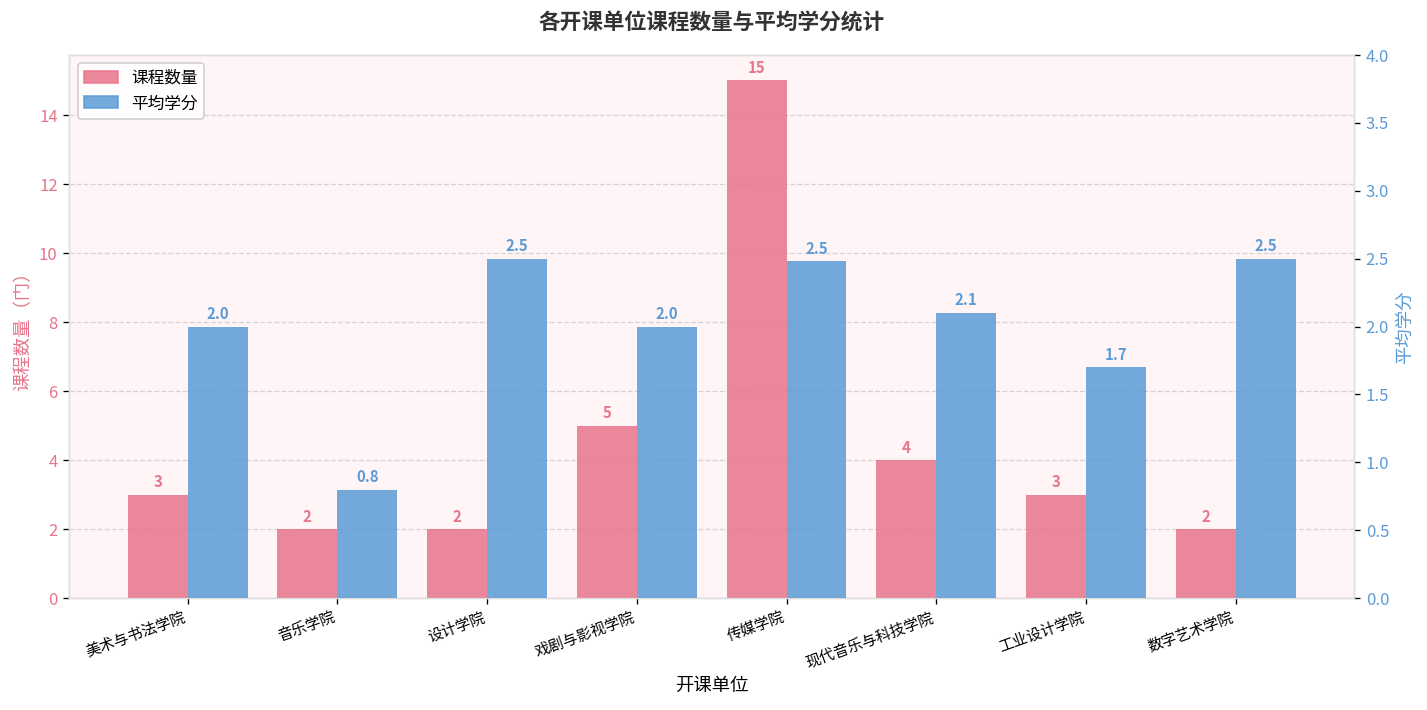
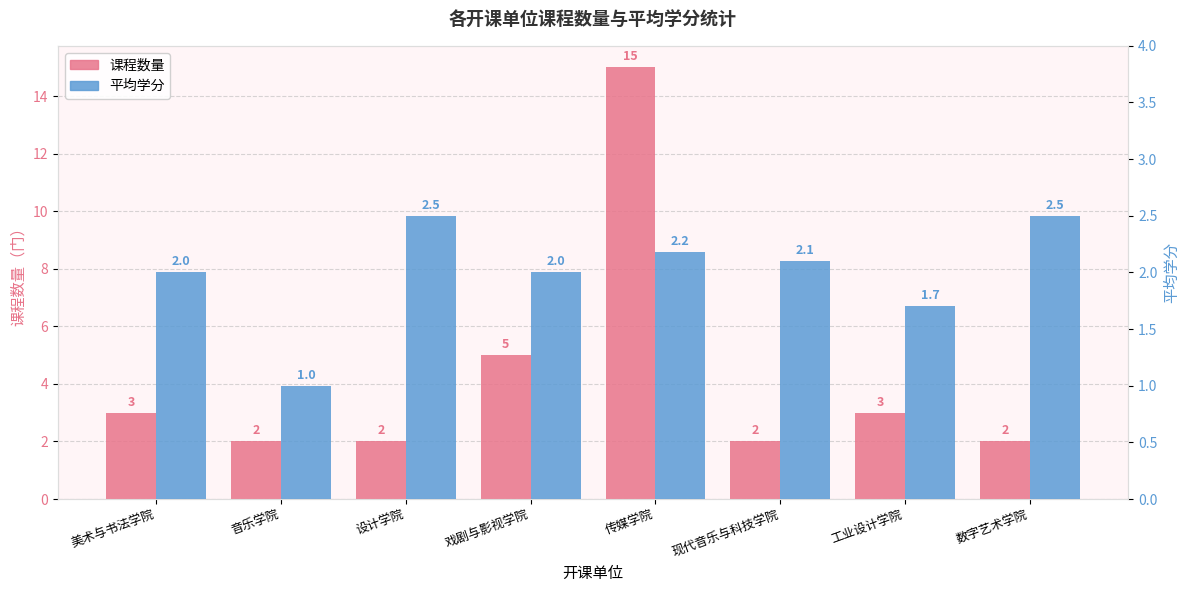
  {
    "课程数量": {
      "美术与书法学院": 3,
      "音乐学院": 2,
      "设计学院": 2,
      "戏剧与影视学院": 5,
      "传媒学院": 15,
-     "现代音乐与科技学院": 4,
+     "现代音乐与科技学院": 2,
      "工业设计学院": 3,
      "数字艺术学院": 2
    },
    "平均学分": {
      "美术与书法学院": 2.0,
-     "音乐学院": 0.8,
+     "音乐学院": 1.0,
      "设计学院": 2.5,
      "戏剧与影视学院": 2.0,
-     "传媒学院": 2.5,
+     "传媒学院": 2.2,
      "现代音乐与科技学院": 2.1,
      "工业设计学院": 1.7,
      "数字艺术学院": 2.5
    }
  }
